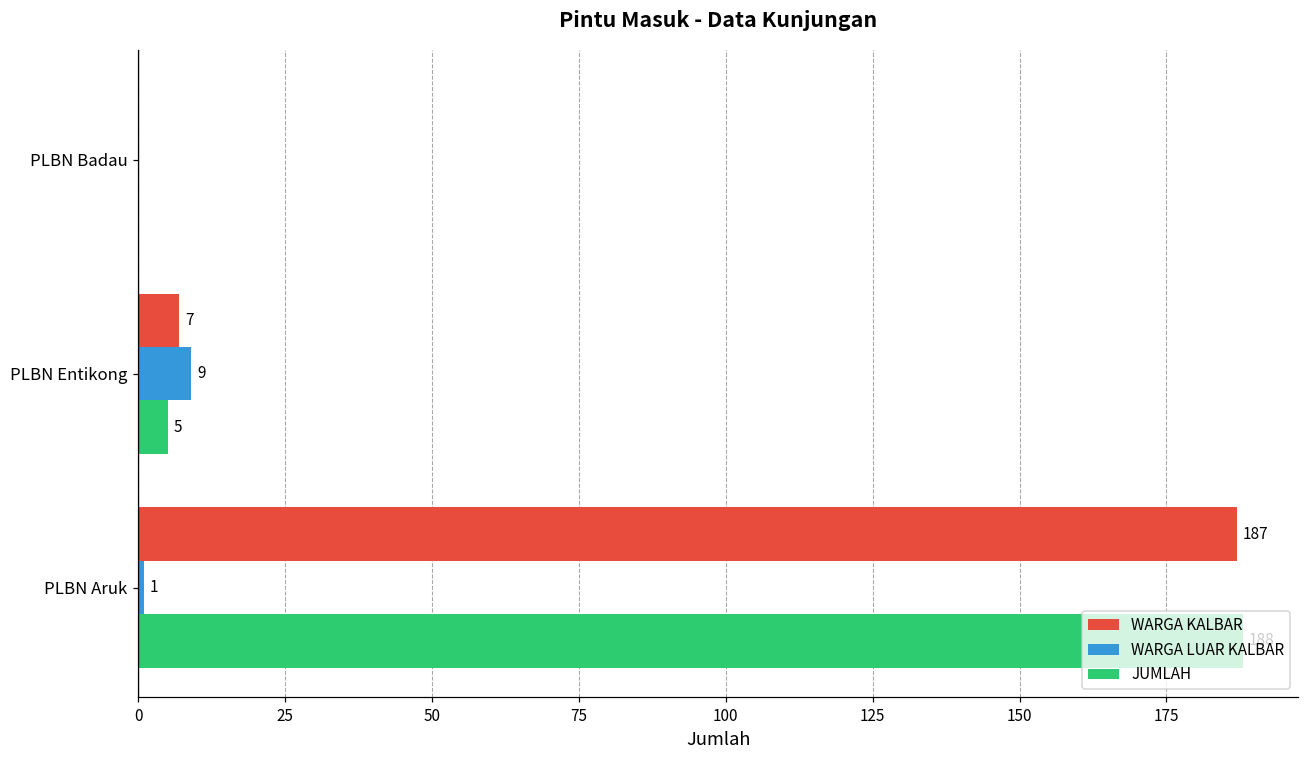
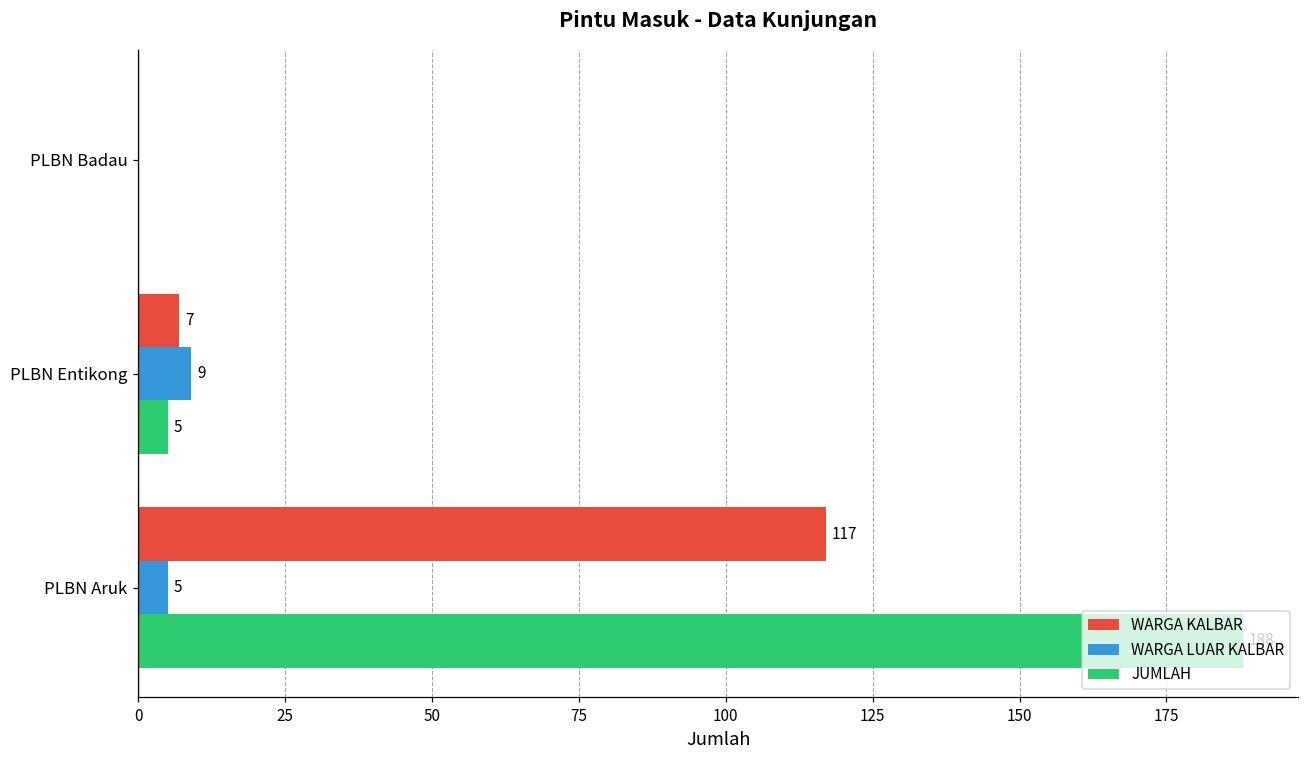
  {
    "WARGA KALBAR": {
      "PLBN Entikong": 7,
-     "PLBN Aruk": 187
+     "PLBN Aruk": 117
    },
    "WARGA LUAR KALBAR": {
      "PLBN Entikong": 9,
-     "PLBN Aruk": 1
+     "PLBN Aruk": 5
    },
    "JUMLAH": {
      "PLBN Entikong": 5
    }
  }
